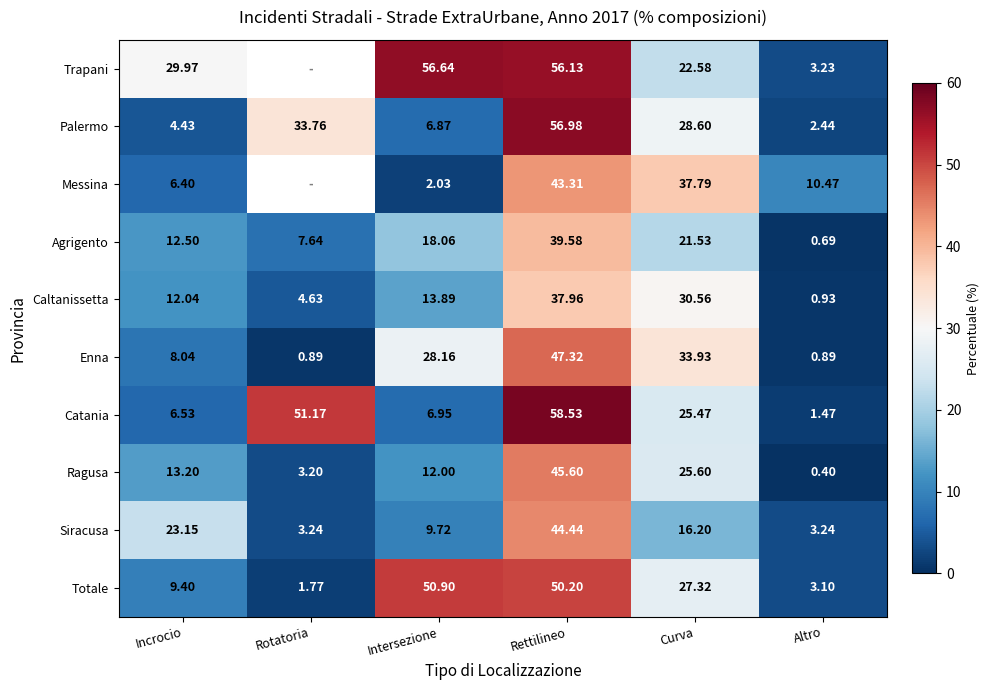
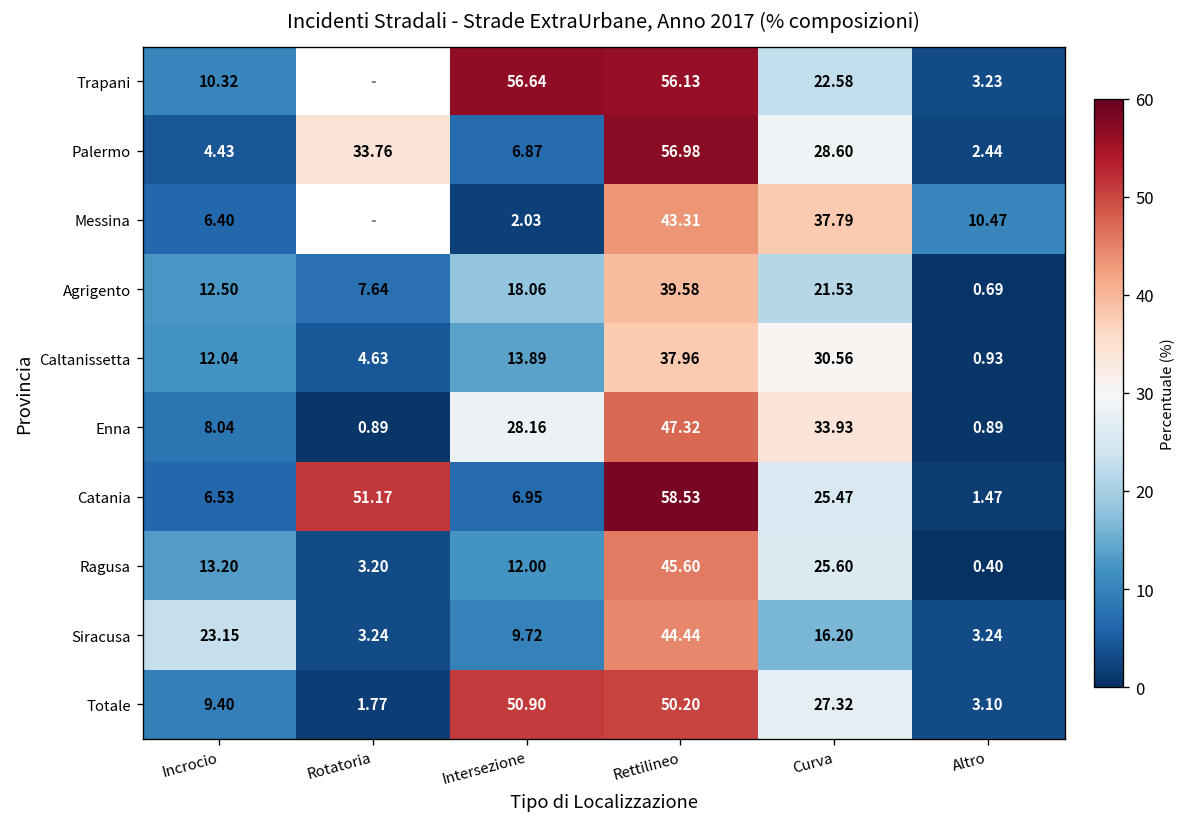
  {
    "Trapani": {
-     "Incrocio": 29.97,
+     "Incrocio": 10.32,
      "Intersezione": 56.64,
      "Rettilineo": 56.13,
      "Curva": 22.58,
      "Altro": 3.23
    },
    "Palermo": {
      "Incrocio": 4.43,
      "Rotatoria": 33.76,
      "Intersezione": 6.87,
      "Rettilineo": 56.98,
      "Curva": 28.60,
      "Altro": 2.44
    },
    "Messina": {
      "Incrocio": 6.40,
      "Intersezione": 2.03,
      "Rettilineo": 43.31,
      "Curva": 37.79,
      "Altro": 10.47
    },
    "Agrigento": {
      "Incrocio": 12.50,
      "Rotatoria": 7.64,
      "Intersezione": 18.06,
      "Rettilineo": 39.58,
      "Curva": 21.53,
      "Altro": 0.69
    },
    "Caltanissetta": {
      "Incrocio": 12.04,
      "Rotatoria": 4.63,
      "Intersezione": 13.89,
      "Rettilineo": 37.96,
      "Curva": 30.56,
      "Altro": 0.93
    },
    "Enna": {
      "Incrocio": 8.04,
      "Rotatoria": 0.89,
      "Intersezione": 28.16,
      "Rettilineo": 47.32,
      "Curva": 33.93,
      "Altro": 0.89
    },
    "Catania": {
      "Incrocio": 6.53,
      "Rotatoria": 51.17,
      "Intersezione": 6.95,
      "Rettilineo": 58.53,
      "Curva": 25.47,
      "Altro": 1.47
    },
    "Ragusa": {
      "Incrocio": 13.20,
      "Rotatoria": 3.20,
      "Intersezione": 12.00,
      "Rettilineo": 45.60,
      "Curva": 25.60,
      "Altro": 0.40
    },
    "Siracusa": {
      "Incrocio": 23.15,
      "Rotatoria": 3.24,
      "Intersezione": 9.72,
      "Rettilineo": 44.44,
      "Curva": 16.20,
      "Altro": 3.24
    },
    "Totale": {
      "Incrocio": 9.40,
      "Rotatoria": 1.77,
      "Intersezione": 50.90,
      "Rettilineo": 50.20,
      "Curva": 27.32,
      "Altro": 3.10
    }
  }
